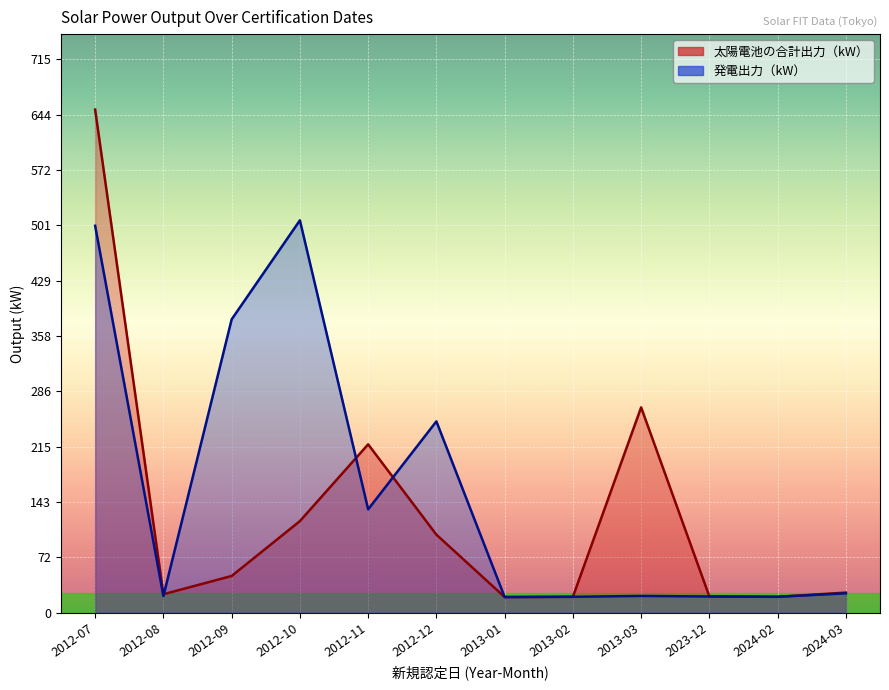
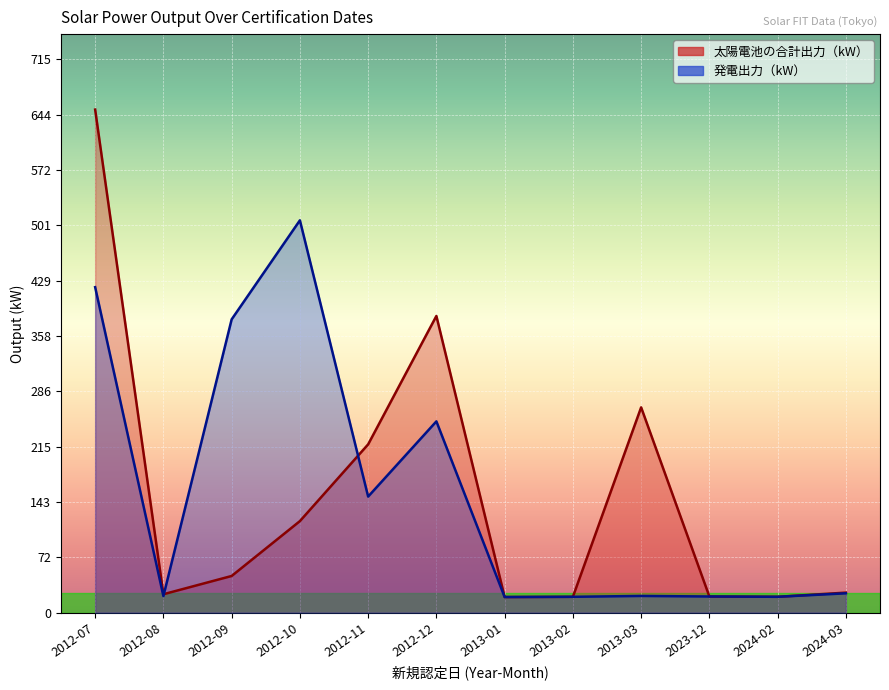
  {
    "太陽電池の合計出力（kW）": {
      "2012-07": 650,
      "2012-09": 50,
      "2012-10": 120,
      "2012-11": 220,
-     "2012-12": 100,
+     "2012-12": 380,
      "2013-03": 270
    },
    "発電出力（kW）": {
-     "2012-07": 500,
+     "2012-07": 420,
      "2012-09": 380,
      "2012-10": 510,
-     "2012-11": 130,
+     "2012-11": 150,
      "2012-12": 250
    }
  }
